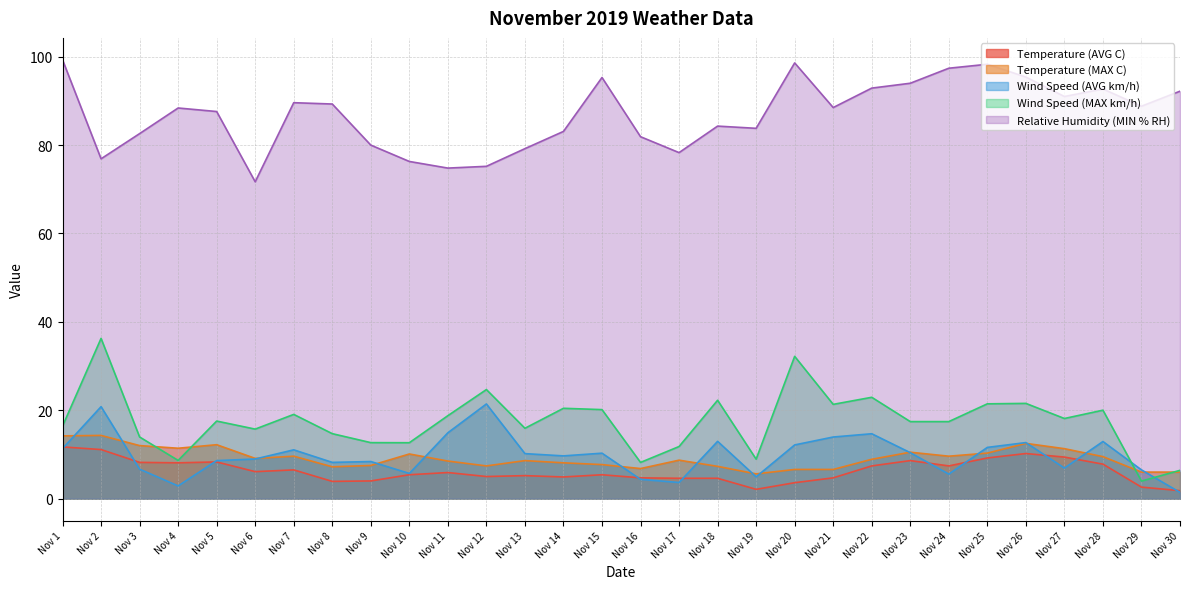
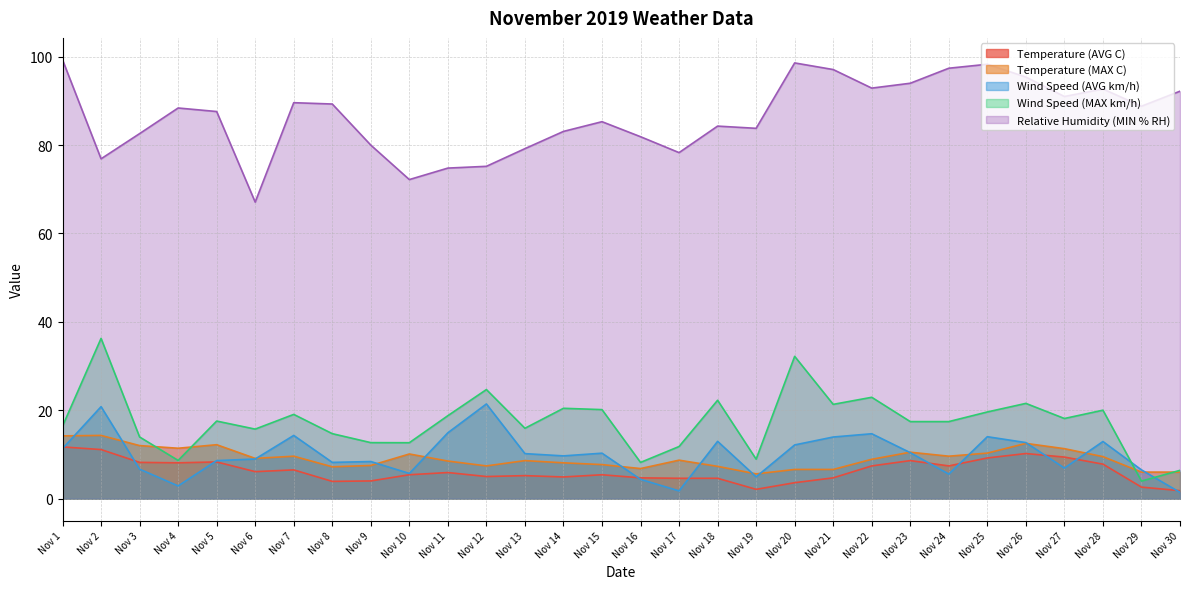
  {
    "Wind Speed (AVG km/h)": {
      "Nov 2": 21,
      "Nov 3": 7,
      "Nov 4": 3,
-     "Nov 7": 11,
+     "Nov 7": 14,
      "Nov 8": 8,
      "Nov 9": 8,
      "Nov 11": 15,
      "Nov 12": 21,
      "Nov 13": 10,
      "Nov 14": 10,
      "Nov 15": 10,
-     "Nov 17": 4,
+     "Nov 17": 2,
      "Nov 18": 13,
      "Nov 19": 5,
      "Nov 20": 12,
      "Nov 21": 14,
      "Nov 22": 15,
      "Nov 24": 6,
-     "Nov 25": 12,
+     "Nov 25": 14,
      "Nov 27": 7,
      "Nov 28": 13
    },
    "Wind Speed (MAX km/h)": {
      "Nov 1": 16,
      "Nov 2": 36,
      "Nov 3": 14,
      "Nov 5": 18,
      "Nov 6": 16,
      "Nov 7": 19,
      "Nov 8": 15,
      "Nov 9": 13,
      "Nov 10": 13,
      "Nov 11": 19,
      "Nov 12": 25,
      "Nov 13": 16,
      "Nov 14": 20,
      "Nov 15": 20,
      "Nov 16": 8,
      "Nov 17": 12,
      "Nov 18": 22,
      "Nov 19": 9,
      "Nov 20": 32,
      "Nov 21": 21,
      "Nov 22": 23,
      "Nov 23": 17,
      "Nov 24": 17,
-     "Nov 25": 21,
+     "Nov 25": 20,
      "Nov 26": 22,
      "Nov 27": 18,
      "Nov 28": 20,
      "Nov 29": 4
    },
    "Relative Humidity (MIN % RH)": {
      "Nov 1": 99,
      "Nov 2": 77,
      "Nov 3": 83,
      "Nov 4": 88,
      "Nov 5": 88,
-     "Nov 6": 72,
+     "Nov 6": 67,
      "Nov 7": 90,
      "Nov 8": 89,
      "Nov 9": 80,
-     "Nov 10": 76,
+     "Nov 10": 72,
      "Nov 11": 75,
      "Nov 12": 75,
      "Nov 13": 79,
      "Nov 14": 83,
-     "Nov 15": 95,
+     "Nov 15": 85,
      "Nov 16": 82,
      "Nov 17": 78,
      "Nov 18": 84,
      "Nov 19": 84,
      "Nov 20": 99,
-     "Nov 21": 89,
+     "Nov 21": 97,
      "Nov 22": 93,
      "Nov 23": 94,
      "Nov 24": 97,
      "Nov 30": 92
    }
  }
